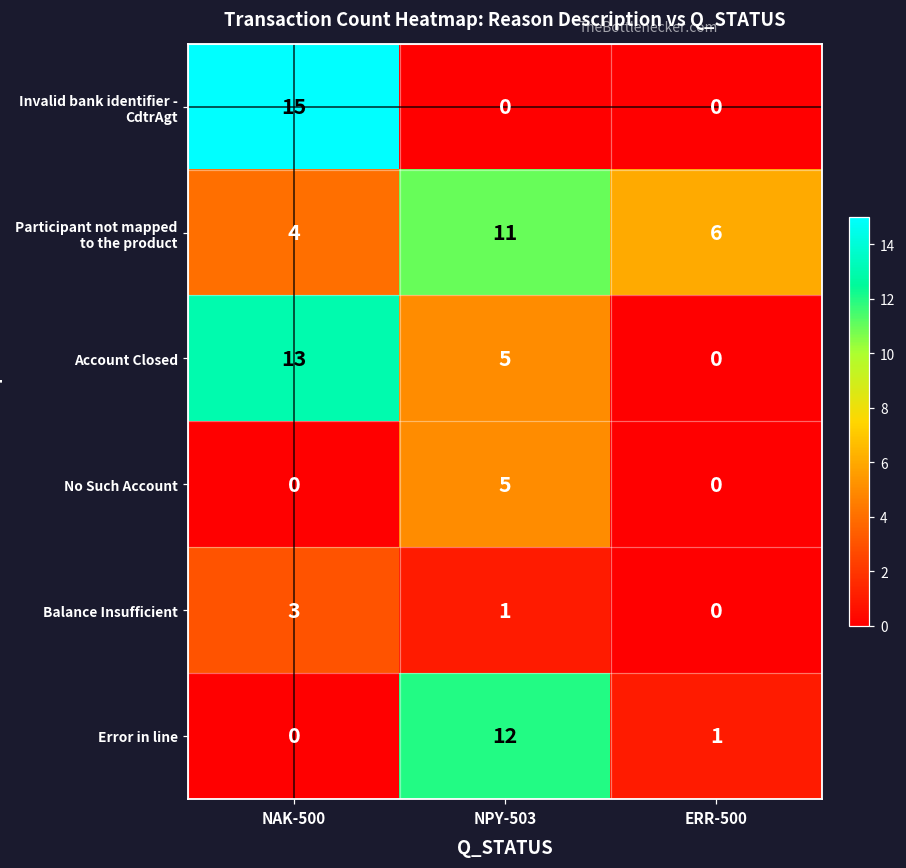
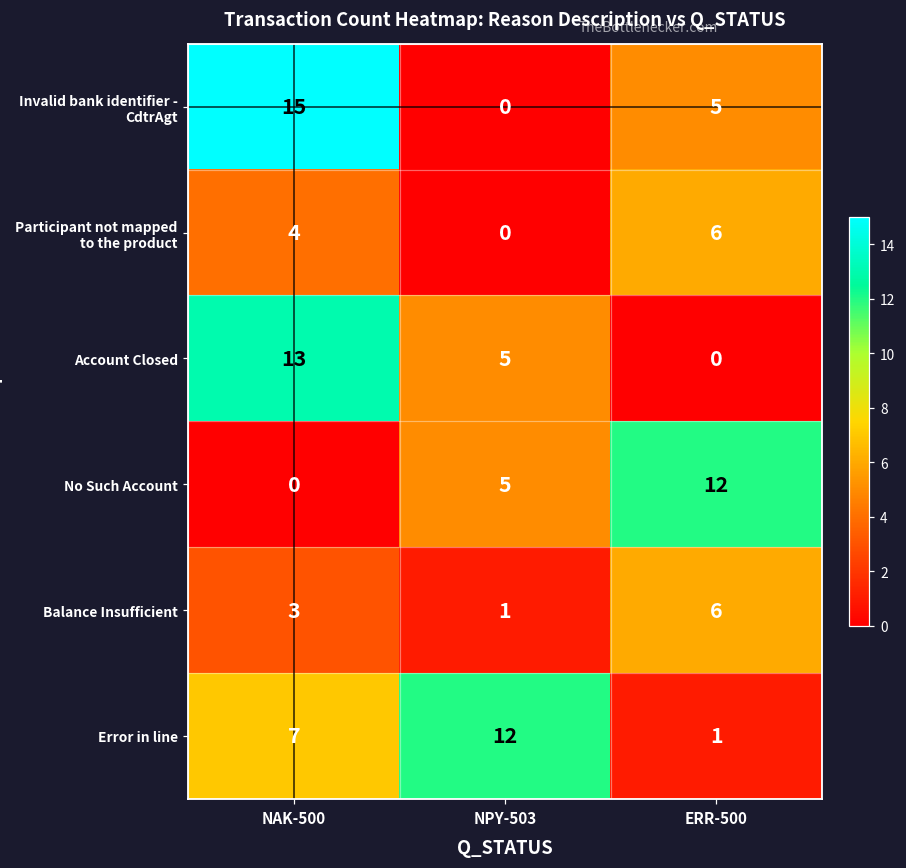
  {
    "Invalid bank identifier - CdtrAgt": {
      "NAK-500": 15,
      "NPY-503": 0,
-     "ERR-500": 0
+     "ERR-500": 5
    },
    "Participant not mapped to the product": {
      "NAK-500": 4,
-     "NPY-503": 11,
+     "NPY-503": 0,
      "ERR-500": 6
    },
    "Account Closed": {
      "NAK-500": 13,
      "NPY-503": 5,
      "ERR-500": 0
    },
    "No Such Account": {
      "NAK-500": 0,
      "NPY-503": 5,
-     "ERR-500": 0
+     "ERR-500": 12
    },
    "Balance Insufficient": {
      "NAK-500": 3,
      "NPY-503": 1,
-     "ERR-500": 0
+     "ERR-500": 6
    },
    "Error in line": {
-     "NAK-500": 0,
+     "NAK-500": 7,
      "NPY-503": 12,
      "ERR-500": 1
    }
  }
